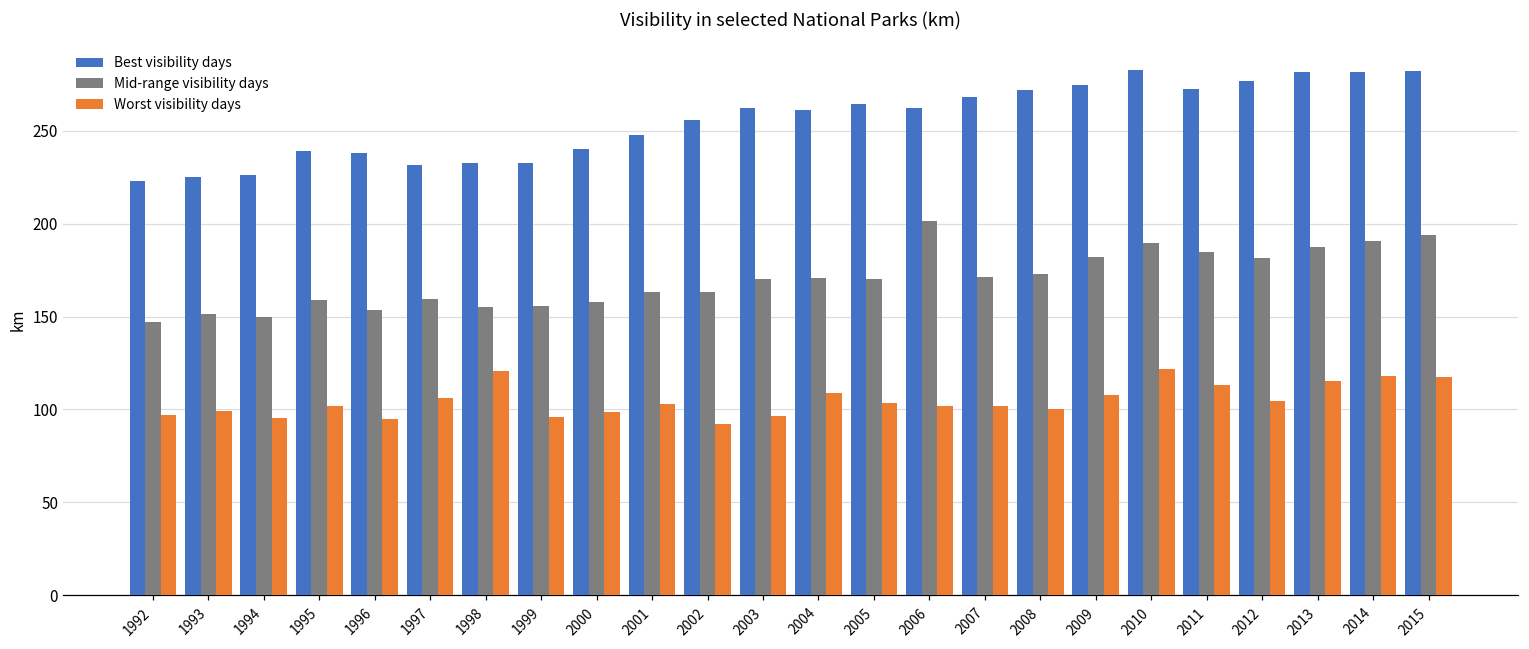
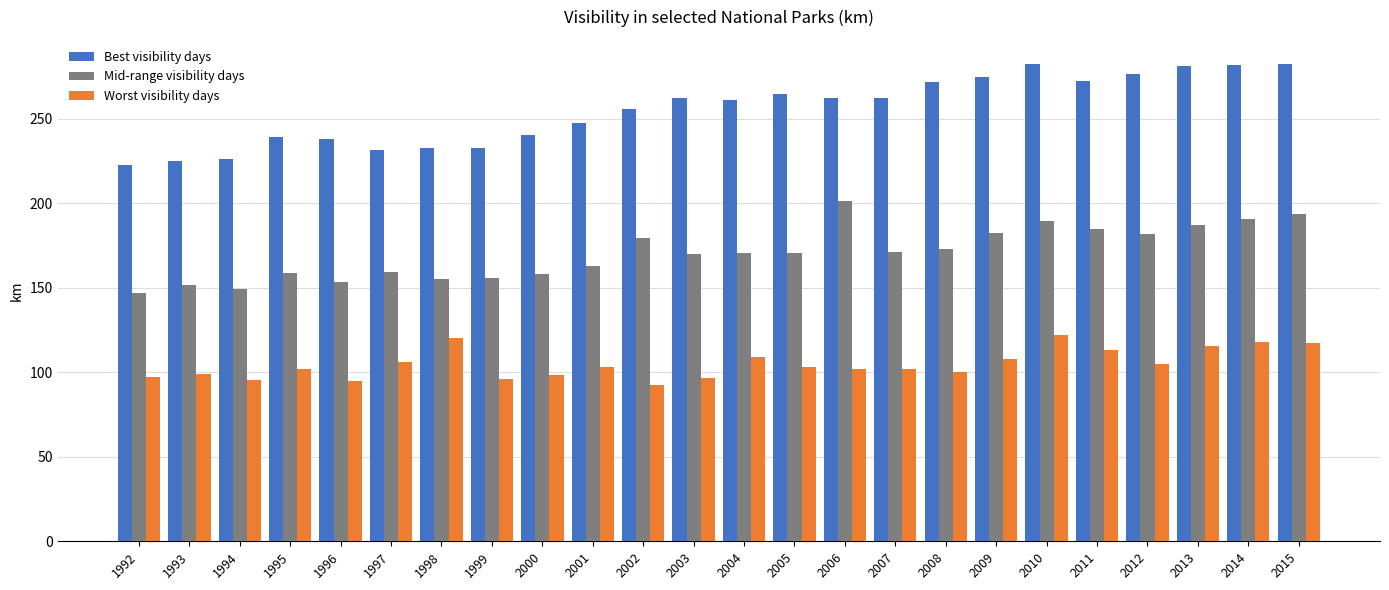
  {
    "Best visibility days": {
      "1992": 223,
      "1993": 225,
      "1994": 226,
      "1995": 239,
      "1996": 238,
      "1997": 232,
      "1998": 232,
      "1999": 233,
      "2000": 240,
      "2001": 248,
      "2002": 256,
      "2003": 262,
      "2004": 261,
      "2005": 264,
      "2006": 262,
-     "2007": 268,
+     "2007": 262,
      "2008": 272,
      "2009": 274,
      "2010": 282,
      "2011": 273,
      "2012": 277,
      "2013": 281,
      "2014": 282,
      "2015": 282
    },
    "Mid-range visibility days": {
      "1992": 147,
      "1993": 152,
      "1994": 150,
      "1995": 159,
      "1996": 153,
      "1997": 159,
      "1998": 155,
      "1999": 156,
      "2000": 158,
      "2001": 163,
-     "2002": 163,
+     "2002": 179,
      "2003": 170,
      "2004": 171,
      "2005": 170,
      "2006": 201,
      "2007": 171,
      "2008": 173,
      "2009": 182,
      "2010": 190,
      "2011": 184,
      "2012": 182,
      "2013": 187,
      "2014": 191,
      "2015": 194
    },
    "Worst visibility days": {
      "1992": 97,
      "1993": 99,
      "1994": 95,
      "1995": 102,
      "1996": 95,
      "1997": 106,
      "1998": 120,
      "1999": 96,
      "2000": 99,
      "2001": 103,
      "2002": 92,
      "2003": 97,
      "2004": 109,
      "2005": 103,
      "2006": 102,
      "2007": 102,
      "2008": 100,
      "2009": 108,
      "2010": 122,
      "2011": 113,
      "2012": 105,
      "2013": 115,
      "2014": 118,
      "2015": 117
    }
  }
